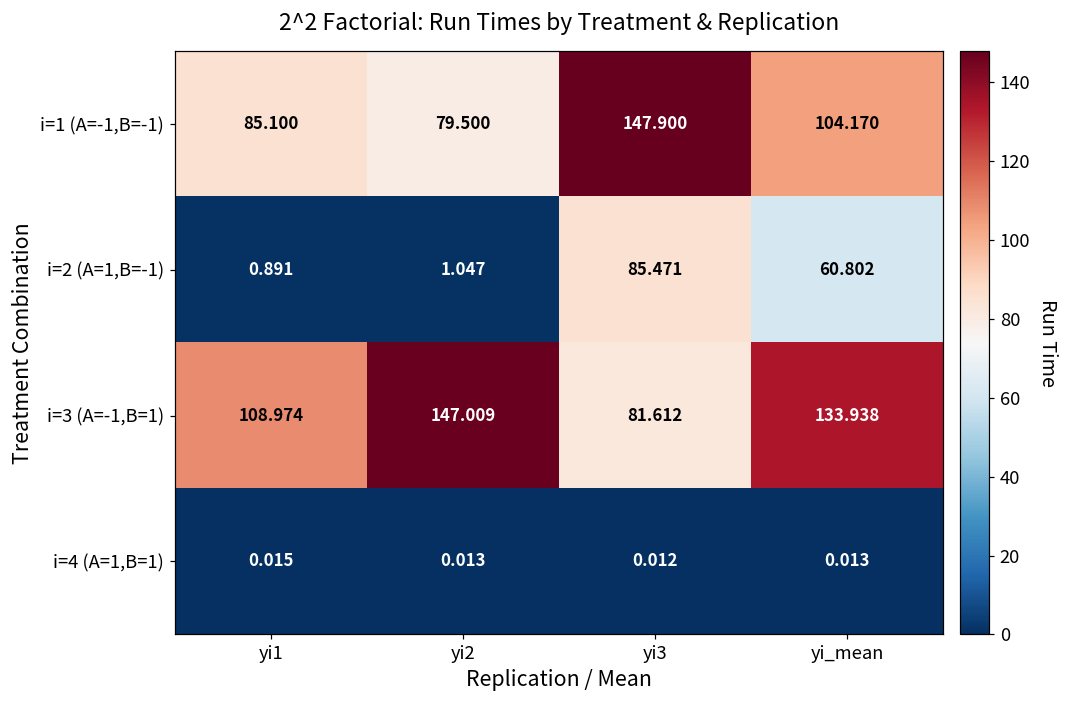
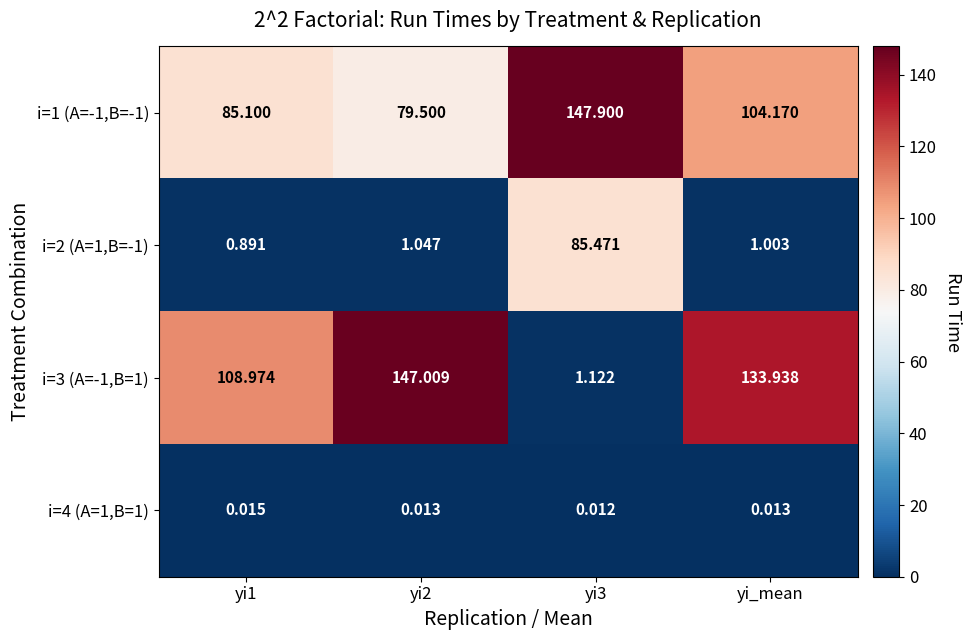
  {
    "i=1 (A=-1,B=-1)": {
      "yi1": 85.100,
      "yi2": 79.500,
      "yi3": 147.900,
      "yi_mean": 104.170
    },
    "i=2 (A=1,B=-1)": {
      "yi1": 0.891,
      "yi2": 1.047,
      "yi3": 85.471,
-     "yi_mean": 60.802
+     "yi_mean": 1.003
    },
    "i=3 (A=-1,B=1)": {
      "yi1": 108.974,
      "yi2": 147.009,
-     "yi3": 81.612,
+     "yi3": 1.122,
      "yi_mean": 133.938
    },
    "i=4 (A=1,B=1)": {
      "yi1": 0.015,
      "yi2": 0.013,
      "yi3": 0.012,
      "yi_mean": 0.013
    }
  }
